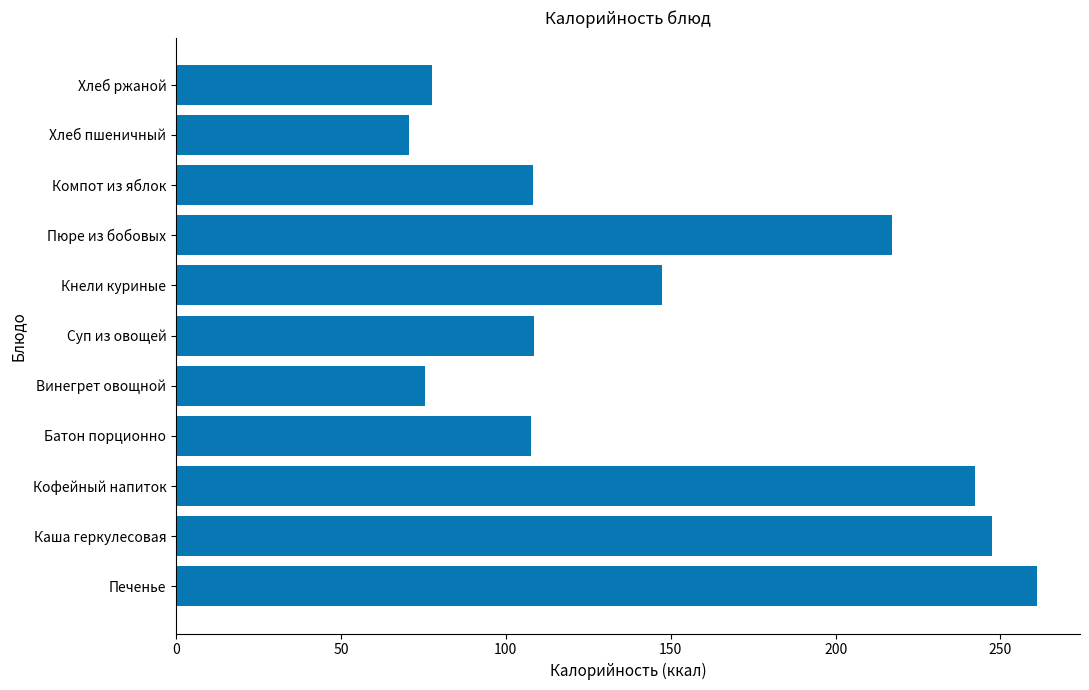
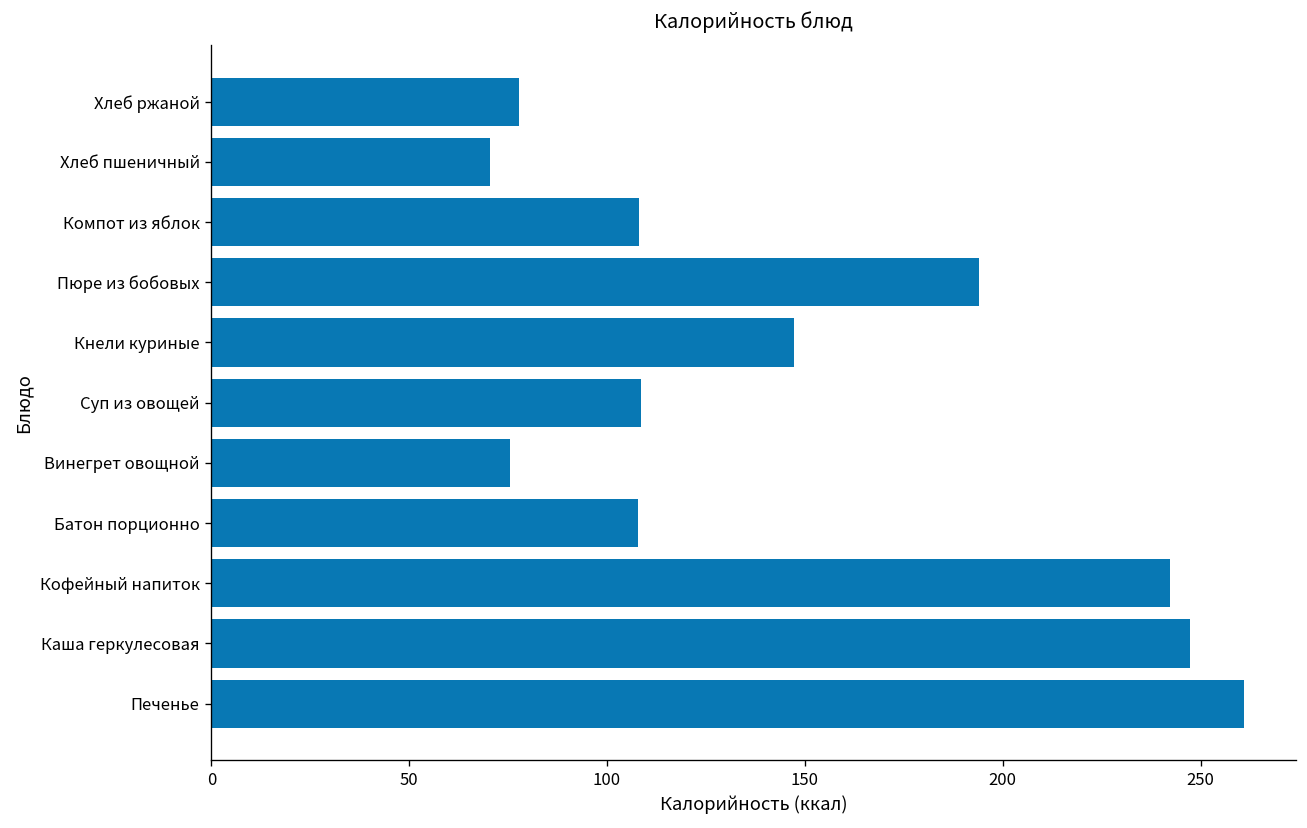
  {
    "Хлеб ржаной": 78,
    "Хлеб пшеничный": 71,
    "Компот из яблок": 108,
-   "Пюре из бобовых": 217,
+   "Пюре из бобовых": 194,
    "Кнели куриные": 147,
    "Суп из овощей": 109,
    "Винегрет овощной": 75,
    "Батон порционно": 108,
    "Кофейный напиток": 242,
    "Каша геркулесовая": 247,
    "Печенье": 261
  }
